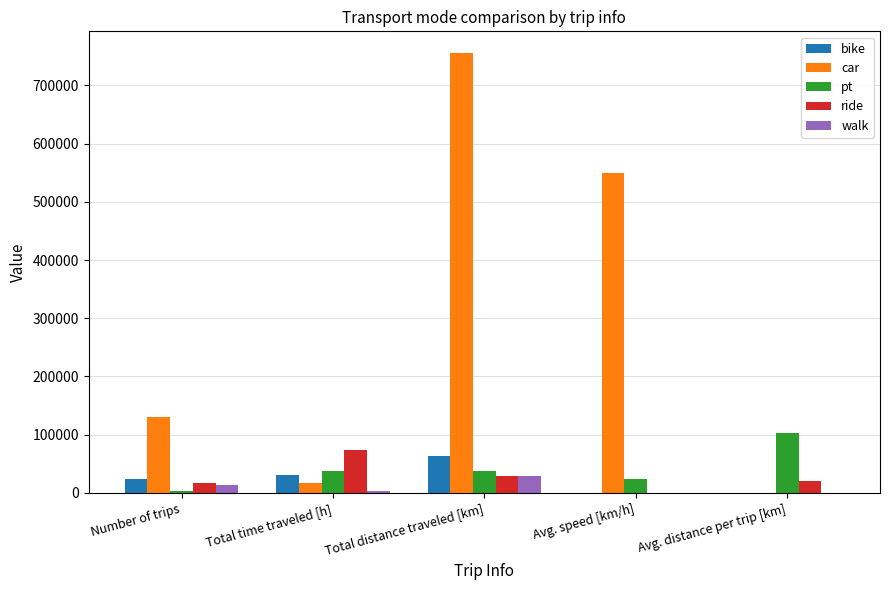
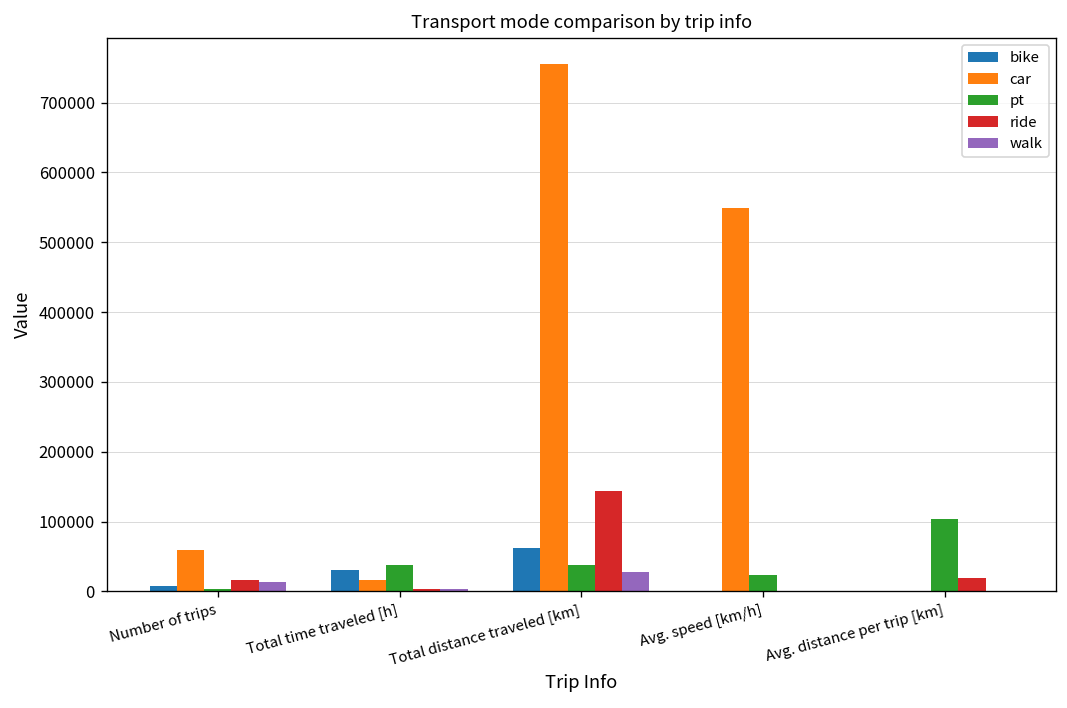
  {
    "bike": {
-     "Number of trips": 20000,
+     "Number of trips": 10000,
      "Total time traveled [h]": 30000,
      "Total distance traveled [km]": 60000
    },
    "car": {
-     "Number of trips": 130000,
+     "Number of trips": 60000,
      "Total time traveled [h]": 20000,
      "Total distance traveled [km]": 760000,
      "Avg. speed [km/h]": 550000
    },
    "pt": {
      "Total time traveled [h]": 40000,
      "Total distance traveled [km]": 40000,
      "Avg. speed [km/h]": 20000,
      "Avg. distance per trip [km]": 100000
    },
    "ride": {
      "Number of trips": 20000,
-     "Total time traveled [h]": 70000,
-     "Total distance traveled [km]": 30000,
+     "Total time traveled [h]": 0,
+     "Total distance traveled [km]": 140000,
      "Avg. distance per trip [km]": 20000
    },
    "walk": {
      "Number of trips": 10000,
      "Total distance traveled [km]": 30000
    }
  }
